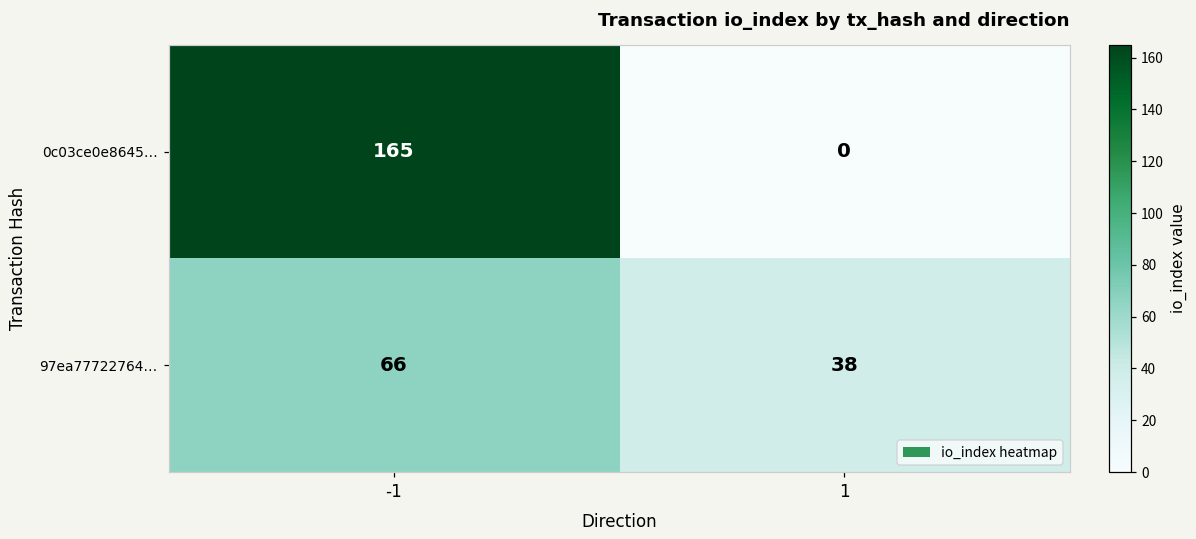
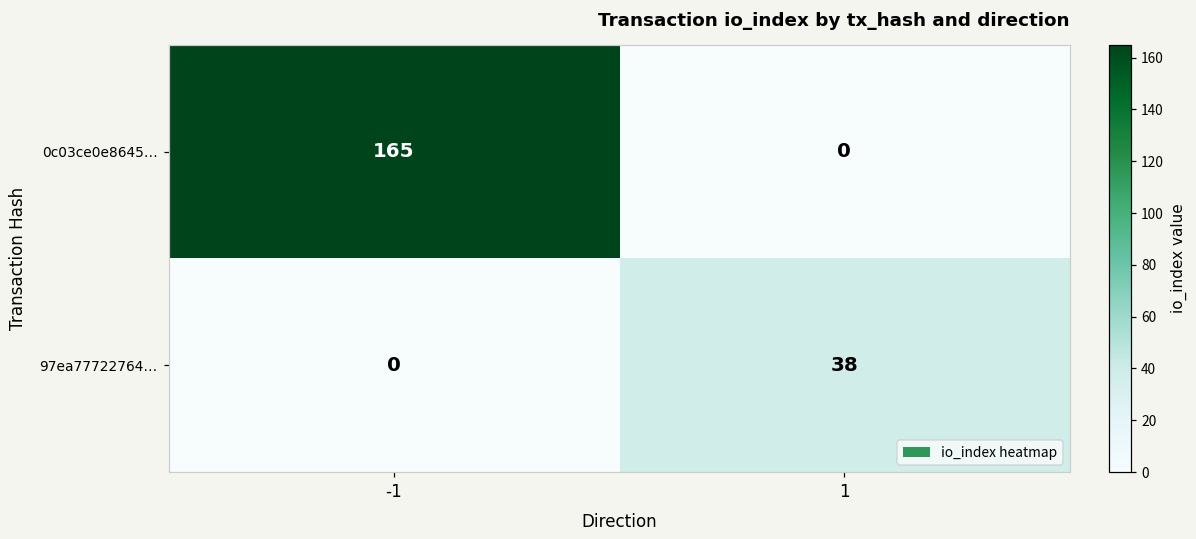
  {
    "0c03ce0e8645…": {
      "-1": 165,
      "1": 0
    },
    "97ea77722764…": {
-     "-1": 66,
+     "-1": 0,
      "1": 38
    }
  }
